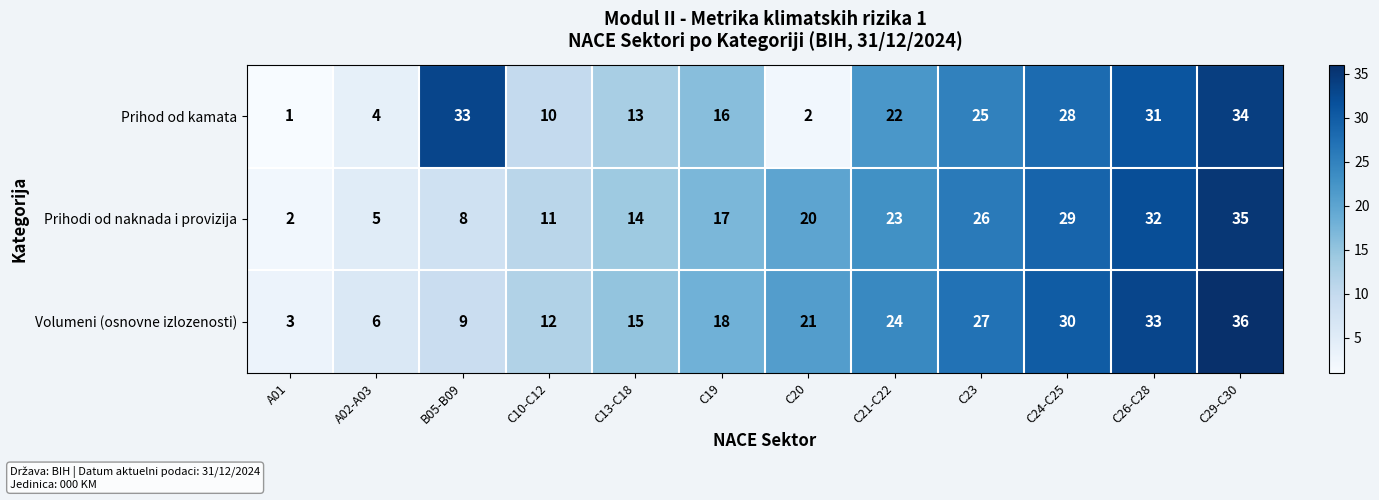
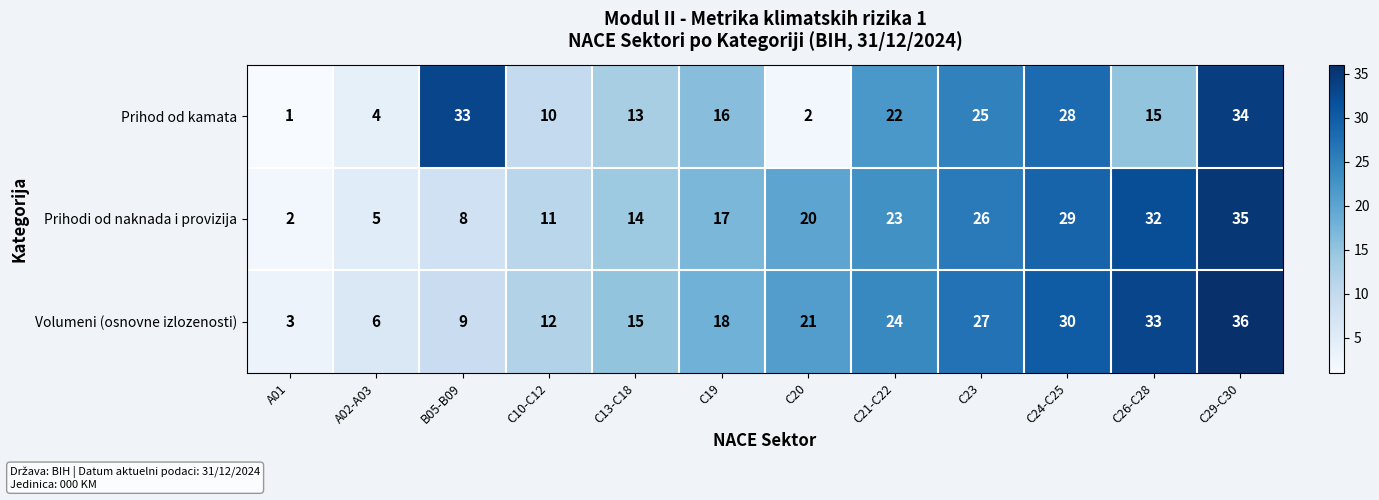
  {
    "Prihod od kamata": {
      "A01": 1,
      "A02-A03": 4,
      "B05-B09": 33,
      "C10-C12": 10,
      "C13-C18": 13,
      "C19": 16,
      "C20": 2,
      "C21-C22": 22,
      "C23": 25,
      "C24-C25": 28,
-     "C26-C28": 31,
+     "C26-C28": 15,
      "C29-C30": 34
    },
    "Prihodi od naknada i provizija": {
      "A01": 2,
      "A02-A03": 5,
      "B05-B09": 8,
      "C10-C12": 11,
      "C13-C18": 14,
      "C19": 17,
      "C20": 20,
      "C21-C22": 23,
      "C23": 26,
      "C24-C25": 29,
      "C26-C28": 32,
      "C29-C30": 35
    },
    "Volumeni (osnovne izlozenosti)": {
      "A01": 3,
      "A02-A03": 6,
      "B05-B09": 9,
      "C10-C12": 12,
      "C13-C18": 15,
      "C19": 18,
      "C20": 21,
      "C21-C22": 24,
      "C23": 27,
      "C24-C25": 30,
      "C26-C28": 33,
      "C29-C30": 36
    }
  }
